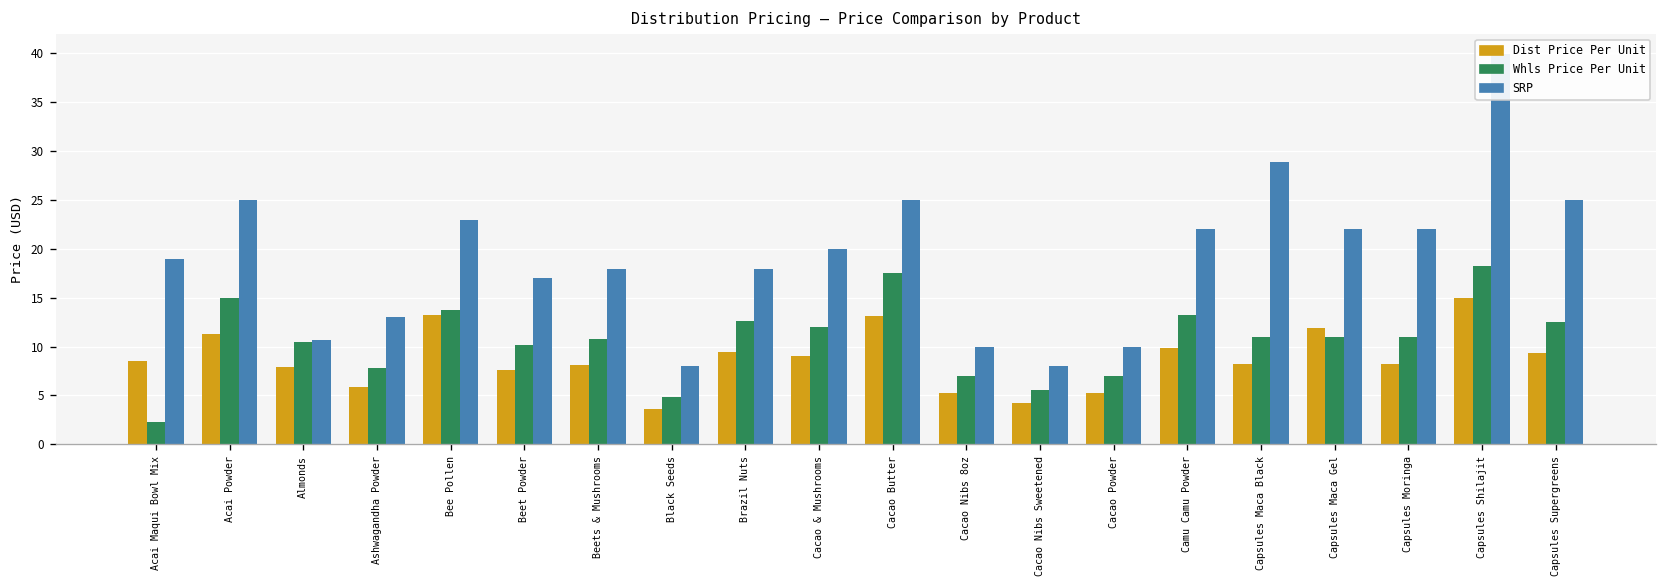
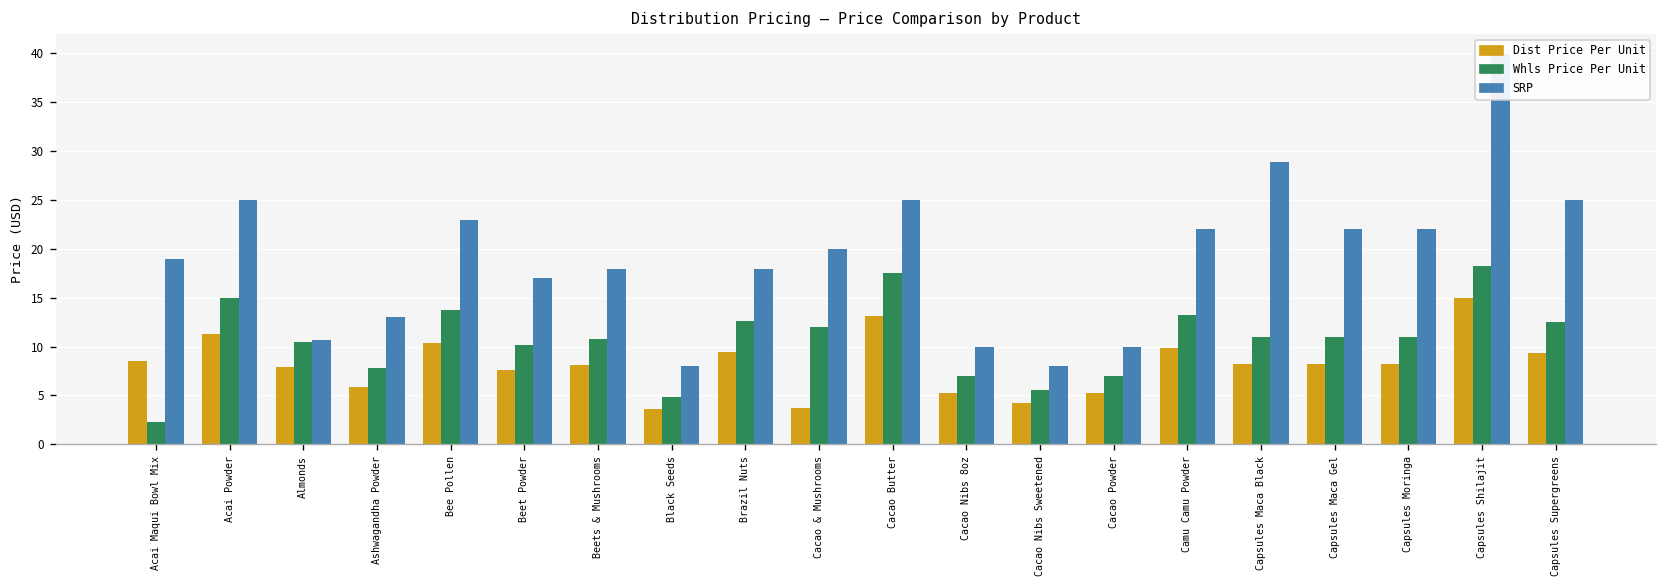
  {
    "Dist Price Per Unit": {
      "Acai Maqui Bowl Mix": 9,
      "Acai Powder": 11,
      "Almonds": 8,
      "Ashwagandha Powder": 6,
-     "Bee Pollen": 13,
+     "Bee Pollen": 10,
      "Beet Powder": 8,
      "Beets & Mushrooms": 8,
      "Black Seeds": 4,
      "Brazil Nuts": 9,
-     "Cacao & Mushrooms": 9,
+     "Cacao & Mushrooms": 4,
      "Cacao Butter": 13,
      "Cacao Nibs 8oz": 5,
      "Cacao Nibs Sweetened": 4,
      "Cacao Powder": 5,
      "Camu Camu Powder": 10,
      "Capsules Maca Black": 8,
-     "Capsules Maca Gel": 12,
+     "Capsules Maca Gel": 8,
      "Capsules Moringa": 8,
      "Capsules Shilajit": 15,
      "Capsules Supergreens": 9
    },
    "Whls Price Per Unit": {
      "Acai Maqui Bowl Mix": 2,
      "Acai Powder": 15,
      "Almonds": 10,
      "Ashwagandha Powder": 8,
      "Bee Pollen": 14,
      "Beet Powder": 10,
      "Beets & Mushrooms": 11,
      "Black Seeds": 5,
      "Brazil Nuts": 13,
      "Cacao & Mushrooms": 12,
      "Cacao Butter": 17,
      "Cacao Nibs 8oz": 7,
      "Cacao Nibs Sweetened": 6,
      "Cacao Powder": 7,
      "Camu Camu Powder": 13,
      "Capsules Maca Black": 11,
      "Capsules Maca Gel": 11,
      "Capsules Moringa": 11,
      "Capsules Shilajit": 18,
      "Capsules Supergreens": 12
    },
    "SRP": {
      "Acai Maqui Bowl Mix": 19,
      "Acai Powder": 25,
      "Almonds": 11,
      "Ashwagandha Powder": 13,
      "Bee Pollen": 23,
      "Beet Powder": 17,
      "Beets & Mushrooms": 18,
      "Black Seeds": 8,
      "Brazil Nuts": 18,
      "Cacao & Mushrooms": 20,
      "Cacao Butter": 25,
      "Cacao Nibs 8oz": 10,
      "Cacao Nibs Sweetened": 8,
      "Cacao Powder": 10,
      "Camu Camu Powder": 22,
      "Capsules Maca Black": 29,
      "Capsules Maca Gel": 22,
      "Capsules Moringa": 22,
      "Capsules Supergreens": 25
    }
  }
